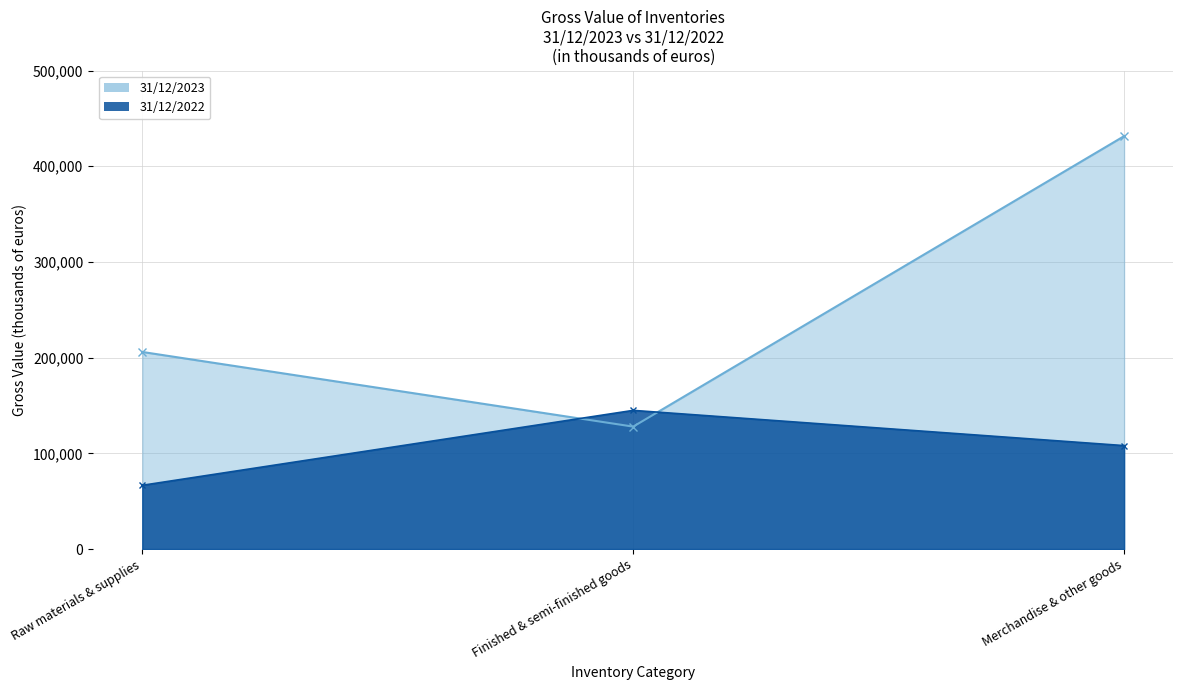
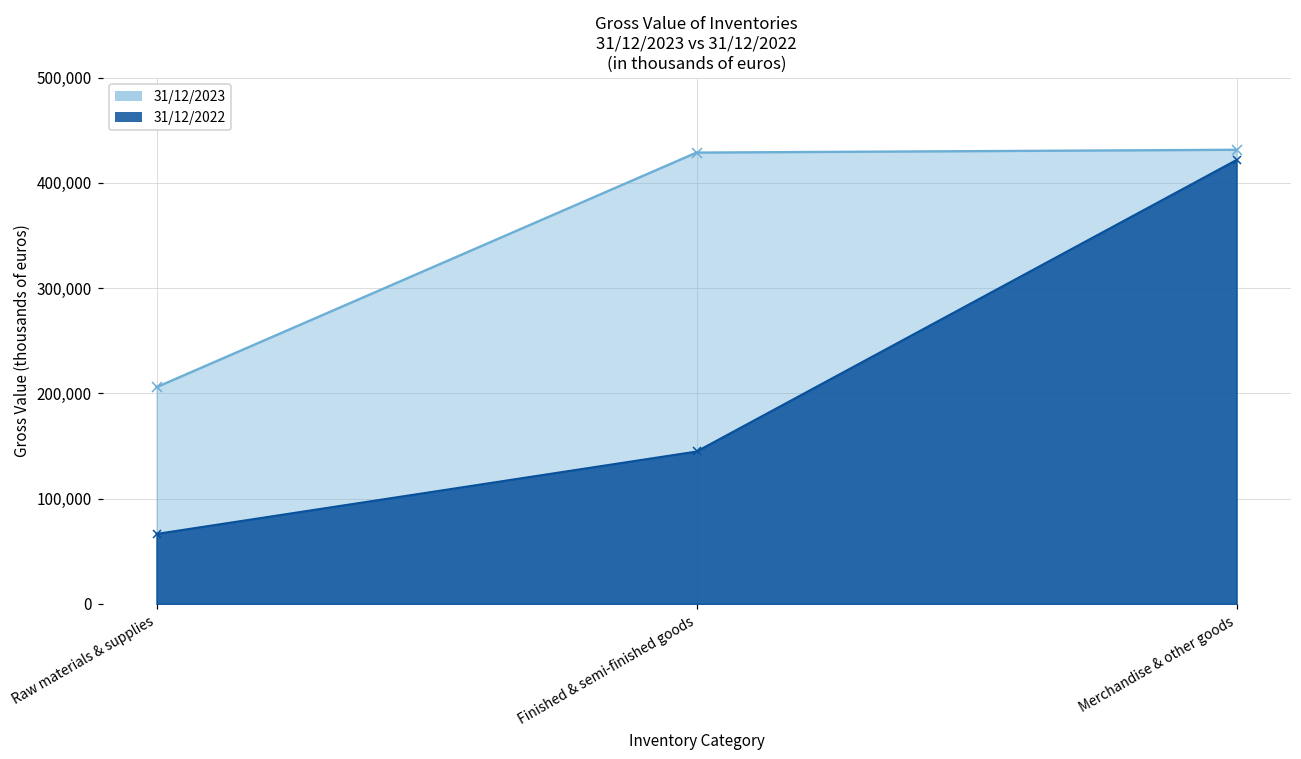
  {
    "31/12/2023": {
      "Raw materials & supplies": "210,000",
-     "Finished & semi-finished goods": "130,000",
+     "Finished & semi-finished goods": "430,000",
      "Merchandise & other goods": "430,000"
    },
    "31/12/2022": {
      "Raw materials & supplies": "70,000",
      "Finished & semi-finished goods": "140,000",
-     "Merchandise & other goods": "110,000"
+     "Merchandise & other goods": "420,000"
    }
  }
